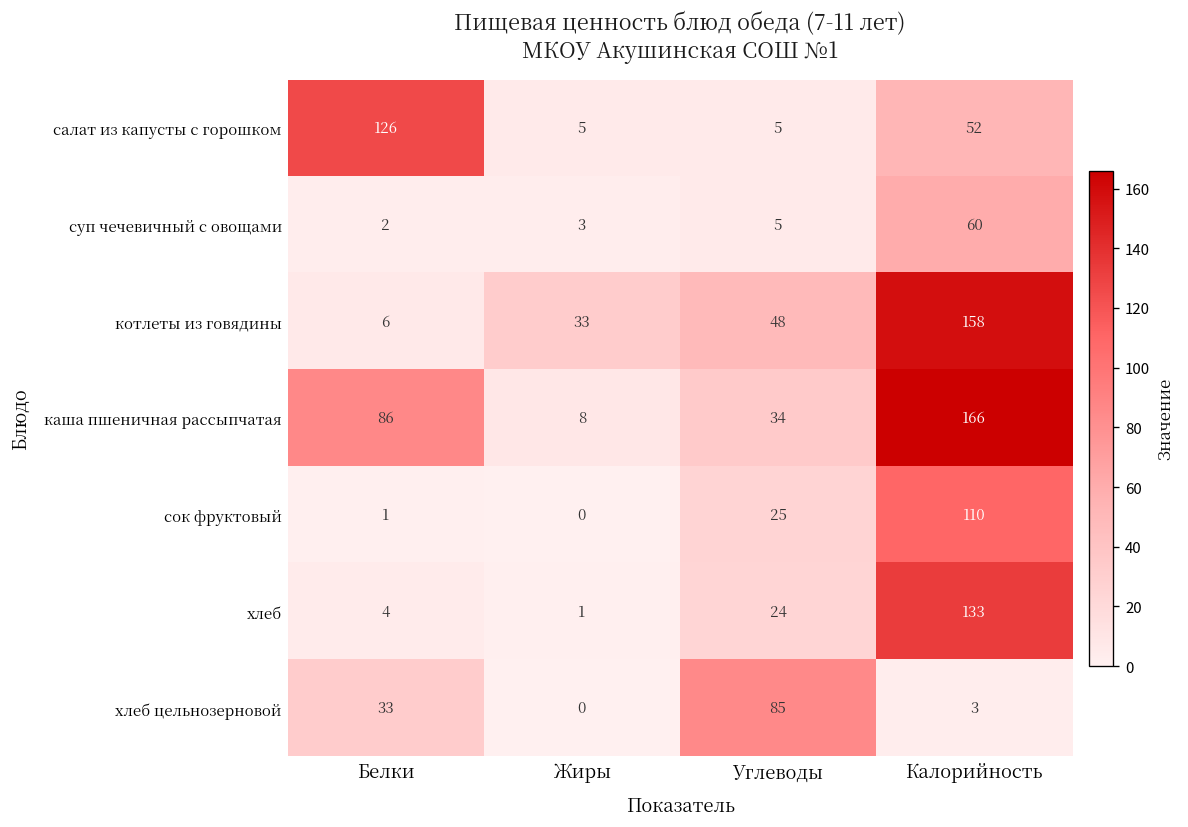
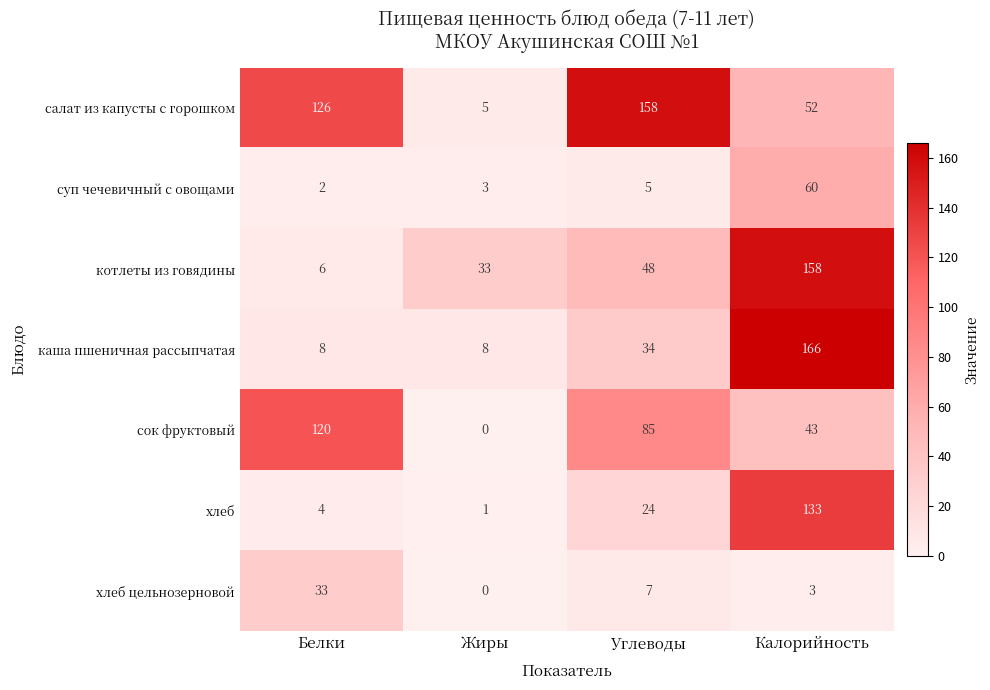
  {
    "салат из капусты с горошком": {
      "Белки": 126,
      "Жиры": 5,
-     "Углеводы": 5,
+     "Углеводы": 158,
      "Калорийность": 52
    },
    "суп чечевичный с овощами": {
      "Белки": 2,
      "Жиры": 3,
      "Углеводы": 5,
      "Калорийность": 60
    },
    "котлеты из говядины": {
      "Белки": 6,
      "Жиры": 33,
      "Углеводы": 48,
      "Калорийность": 158
    },
    "каша пшеничная рассыпчатая": {
-     "Белки": 86,
+     "Белки": 8,
      "Жиры": 8,
      "Углеводы": 34,
      "Калорийность": 166
    },
    "сок фруктовый": {
-     "Белки": 1,
+     "Белки": 120,
      "Жиры": 0,
-     "Углеводы": 25,
-     "Калорийность": 110
+     "Углеводы": 85,
+     "Калорийность": 43
    },
    "хлеб": {
      "Белки": 4,
      "Жиры": 1,
      "Углеводы": 24,
      "Калорийность": 133
    },
    "хлеб цельнозерновой": {
      "Белки": 33,
      "Жиры": 0,
-     "Углеводы": 85,
+     "Углеводы": 7,
      "Калорийность": 3
    }
  }
